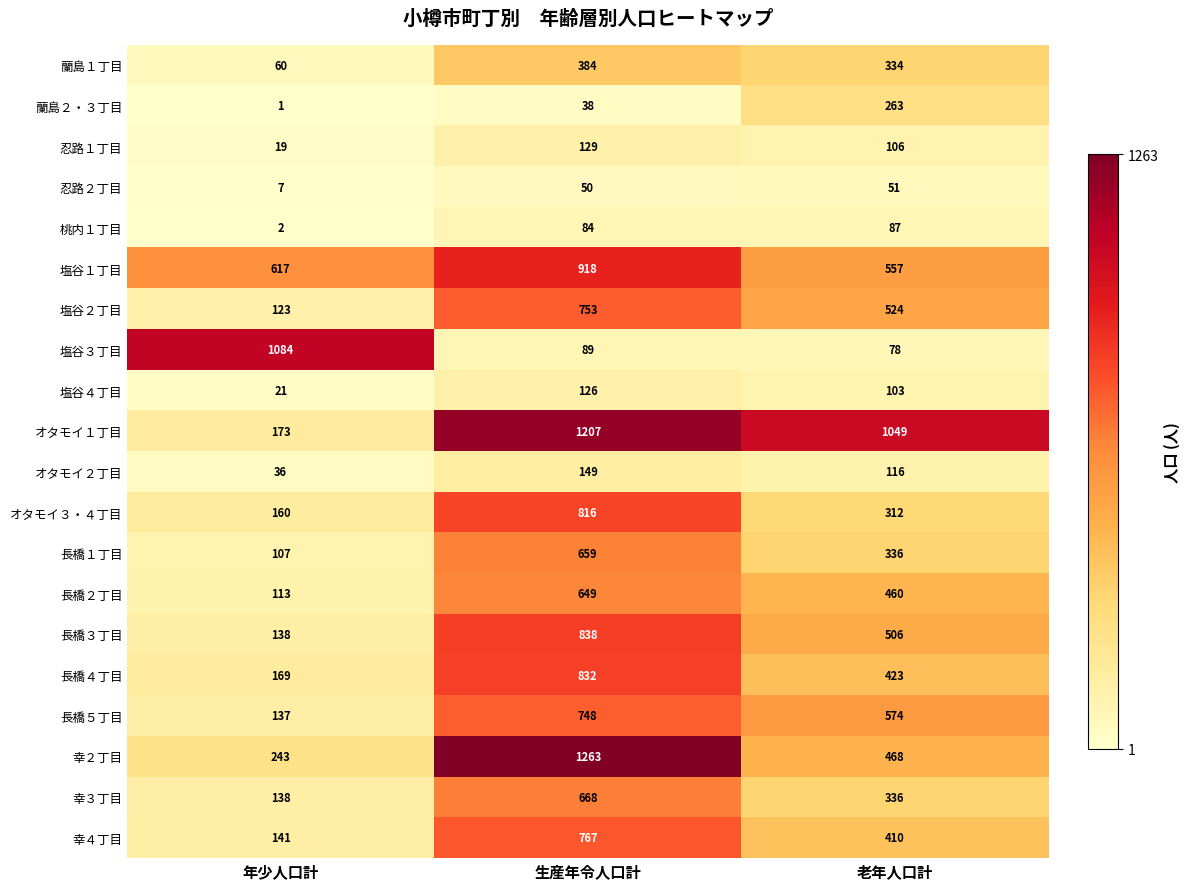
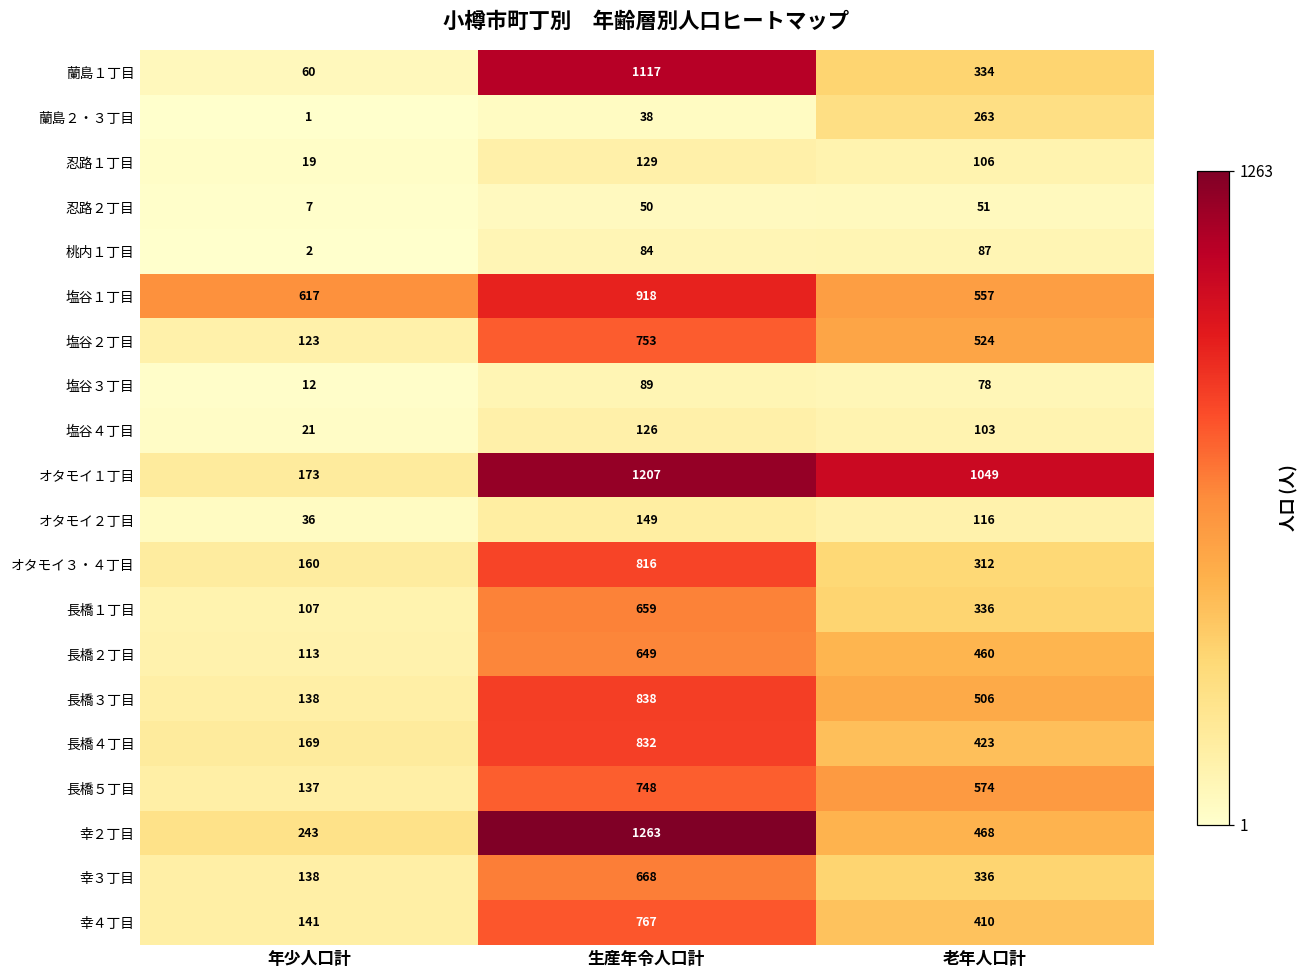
  {
    "蘭島１丁目": {
      "年少人口計": 60,
-     "生産年令人口計": 384,
+     "生産年令人口計": 1117,
      "老年人口計": 334
    },
    "蘭島２・３丁目": {
      "年少人口計": 1,
      "生産年令人口計": 38,
      "老年人口計": 263
    },
    "忍路１丁目": {
      "年少人口計": 19,
      "生産年令人口計": 129,
      "老年人口計": 106
    },
    "忍路２丁目": {
      "年少人口計": 7,
      "生産年令人口計": 50,
      "老年人口計": 51
    },
    "桃内１丁目": {
      "年少人口計": 2,
      "生産年令人口計": 84,
      "老年人口計": 87
    },
    "塩谷１丁目": {
      "年少人口計": 617,
      "生産年令人口計": 918,
      "老年人口計": 557
    },
    "塩谷２丁目": {
      "年少人口計": 123,
      "生産年令人口計": 753,
      "老年人口計": 524
    },
    "塩谷３丁目": {
-     "年少人口計": 1084,
+     "年少人口計": 12,
      "生産年令人口計": 89,
      "老年人口計": 78
    },
    "塩谷４丁目": {
      "年少人口計": 21,
      "生産年令人口計": 126,
      "老年人口計": 103
    },
    "オタモイ１丁目": {
      "年少人口計": 173,
      "生産年令人口計": 1207,
      "老年人口計": 1049
    },
    "オタモイ２丁目": {
      "年少人口計": 36,
      "生産年令人口計": 149,
      "老年人口計": 116
    },
    "オタモイ３・４丁目": {
      "年少人口計": 160,
      "生産年令人口計": 816,
      "老年人口計": 312
    },
    "長橋１丁目": {
      "年少人口計": 107,
      "生産年令人口計": 659,
      "老年人口計": 336
    },
    "長橋２丁目": {
      "年少人口計": 113,
      "生産年令人口計": 649,
      "老年人口計": 460
    },
    "長橋３丁目": {
      "年少人口計": 138,
      "生産年令人口計": 838,
      "老年人口計": 506
    },
    "長橋４丁目": {
      "年少人口計": 169,
      "生産年令人口計": 832,
      "老年人口計": 423
    },
    "長橋５丁目": {
      "年少人口計": 137,
      "生産年令人口計": 748,
      "老年人口計": 574
    },
    "幸２丁目": {
      "年少人口計": 243,
      "生産年令人口計": 1263,
      "老年人口計": 468
    },
    "幸３丁目": {
      "年少人口計": 138,
      "生産年令人口計": 668,
      "老年人口計": 336
    },
    "幸４丁目": {
      "年少人口計": 141,
      "生産年令人口計": 767,
      "老年人口計": 410
    }
  }
